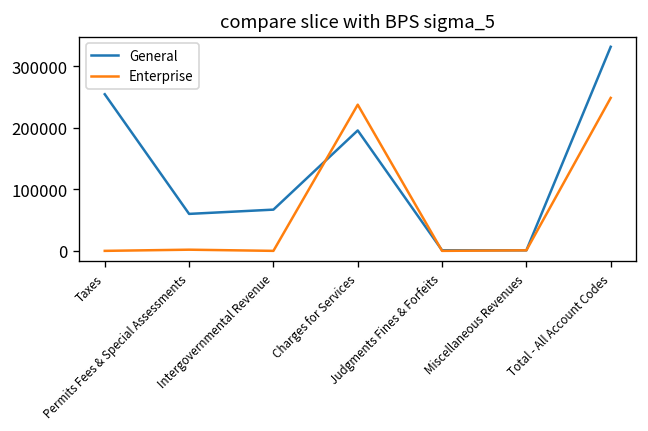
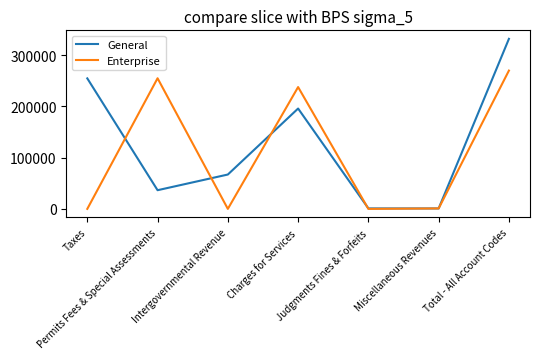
  {
    "General": {
      "Taxes": 250000,
-     "Permits Fees & Special Assessments": 60000,
+     "Permits Fees & Special Assessments": 40000,
      "Intergovernmental Revenue": 70000,
      "Charges for Services": 200000,
      "Total - All Account Codes": 330000
    },
    "Enterprise": {
      "Taxes": 0,
-     "Permits Fees & Special Assessments": 0,
+     "Permits Fees & Special Assessments": 250000,
      "Intergovernmental Revenue": 0,
      "Charges for Services": 240000,
-     "Total - All Account Codes": 250000
+     "Total - All Account Codes": 270000
    }
  }
